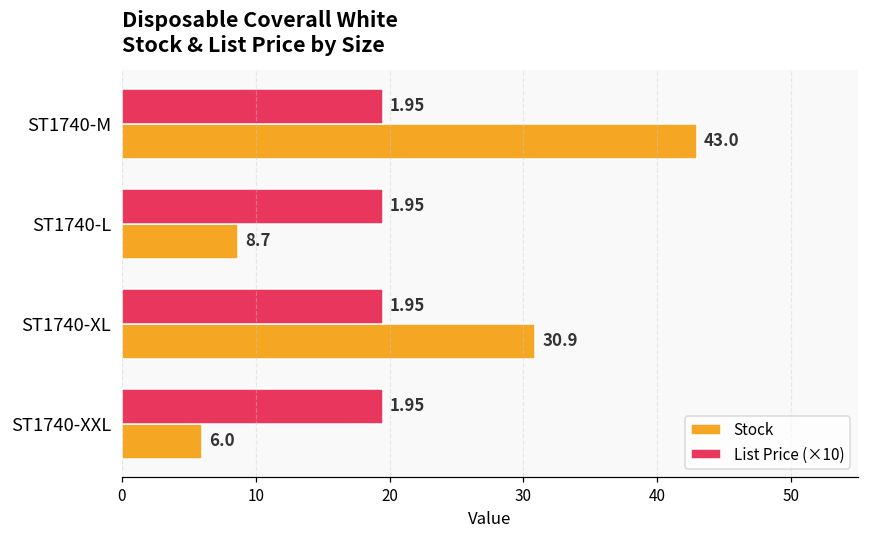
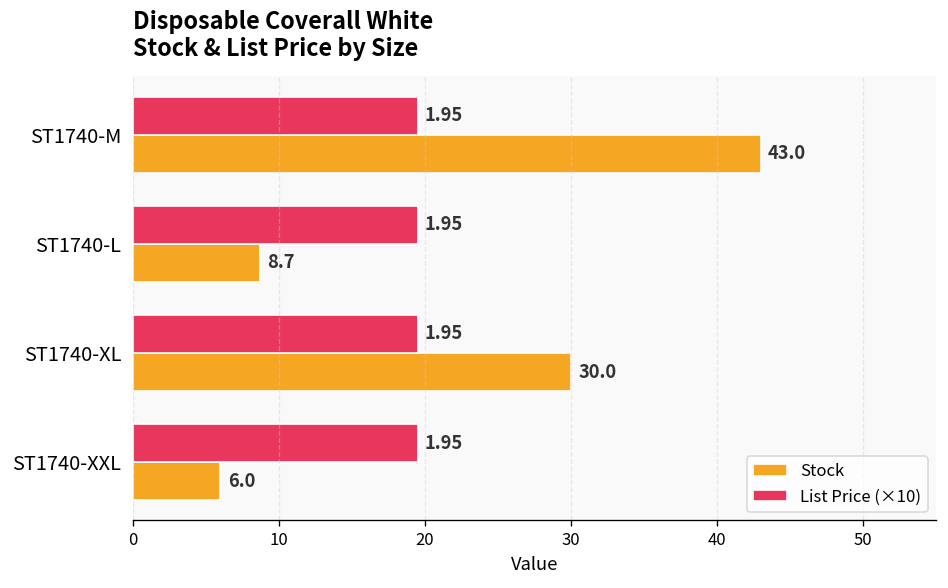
  {
    "Stock": {
      "ST1740-M": 43.0,
      "ST1740-L": 8.7,
-     "ST1740-XL": 30.9,
+     "ST1740-XL": 30.0,
      "ST1740-XXL": 6.0
    }
  }
